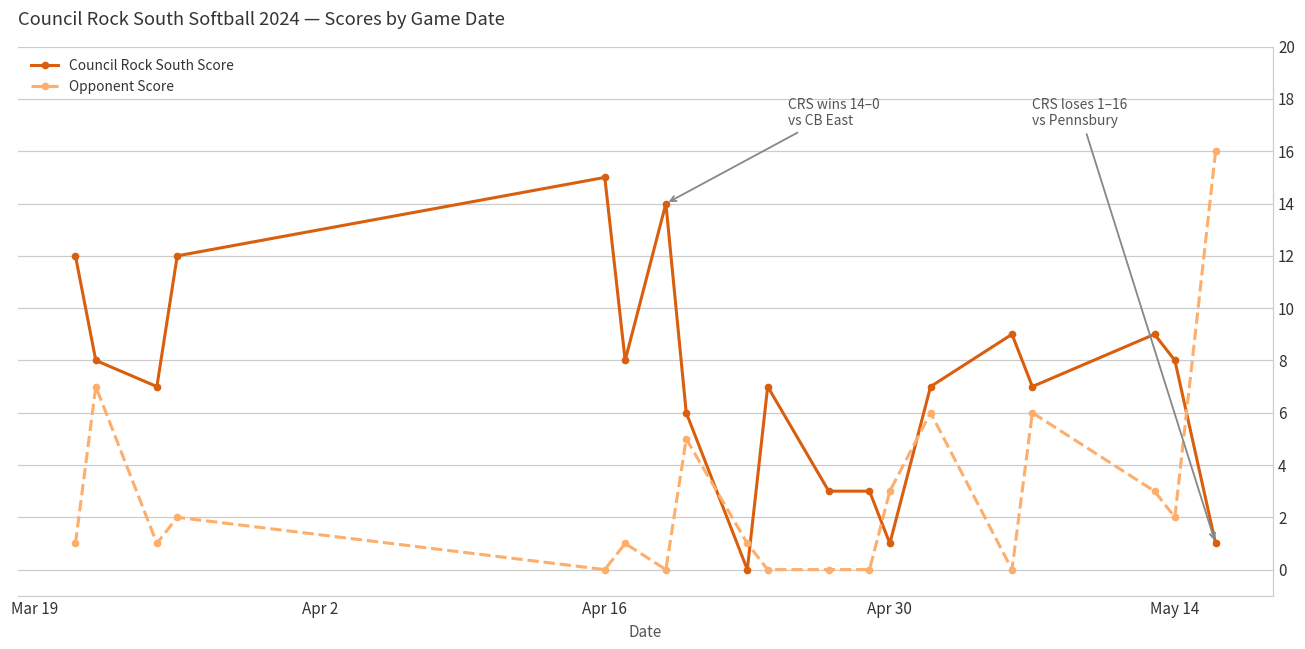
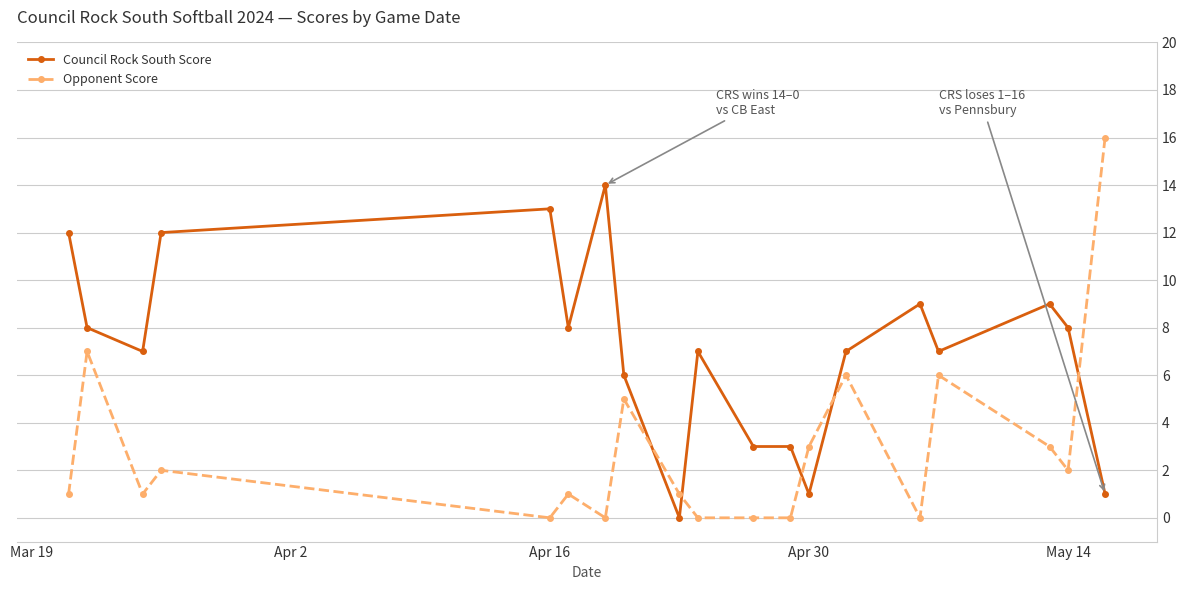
  {
    "Council Rock South Score": {
-     "Apr 16": 15,
+     "Apr 16": 13,
      "Apr 30": 1
    },
    "Opponent Score": {
      "Apr 16": 0,
      "Apr 30": 3
    }
  }
